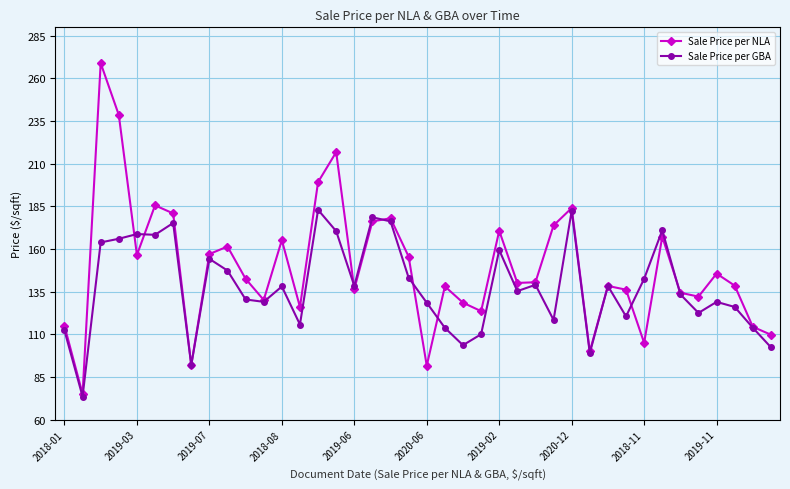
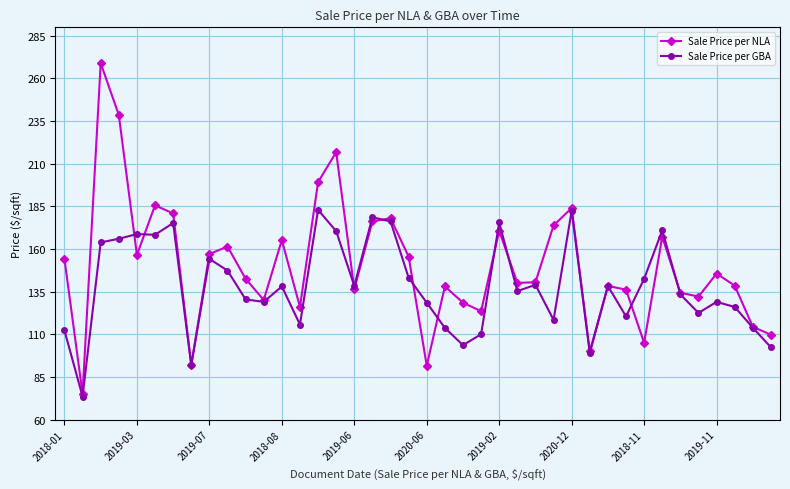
  {
    "Sale Price per NLA": {
-     "2018-01": 115,
+     "2018-01": 154,
      "2019-03": 157,
      "2019-07": 157,
      "2018-08": 165,
      "2019-06": 136,
      "2020-06": 92,
      "2019-02": 171,
      "2020-12": 184,
      "2018-11": 105,
      "2019-11": 146
    },
    "Sale Price per GBA": {
      "2018-01": 112,
      "2019-03": 169,
      "2019-07": 154,
      "2018-08": 138,
      "2019-06": 138,
      "2020-06": 128,
-     "2019-02": 159,
+     "2019-02": 176,
      "2020-12": 182,
      "2018-11": 143,
      "2019-11": 129
    }
  }
